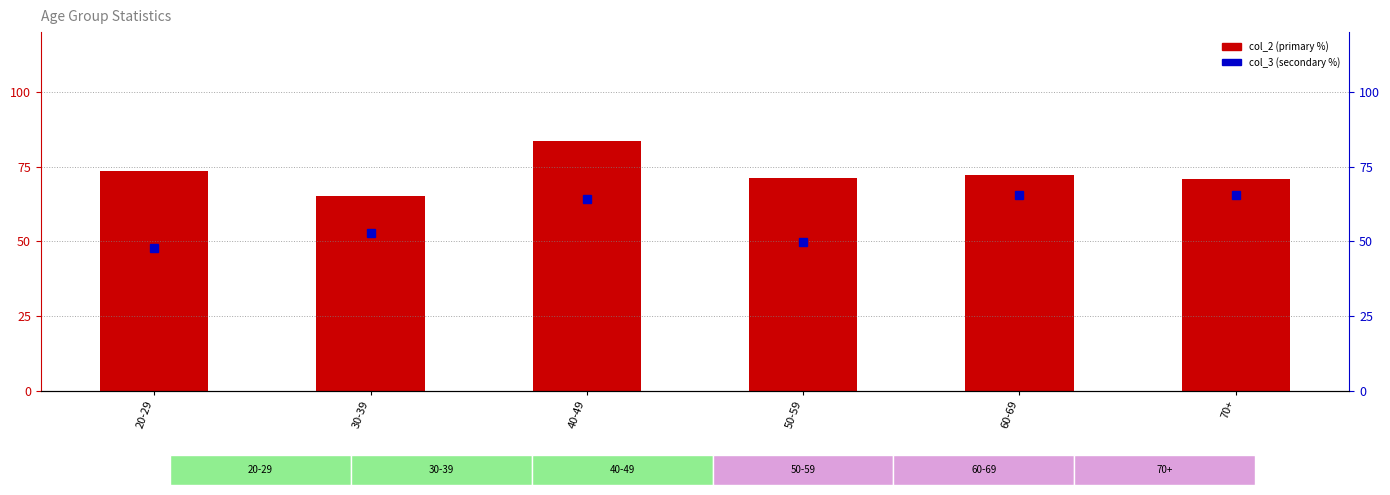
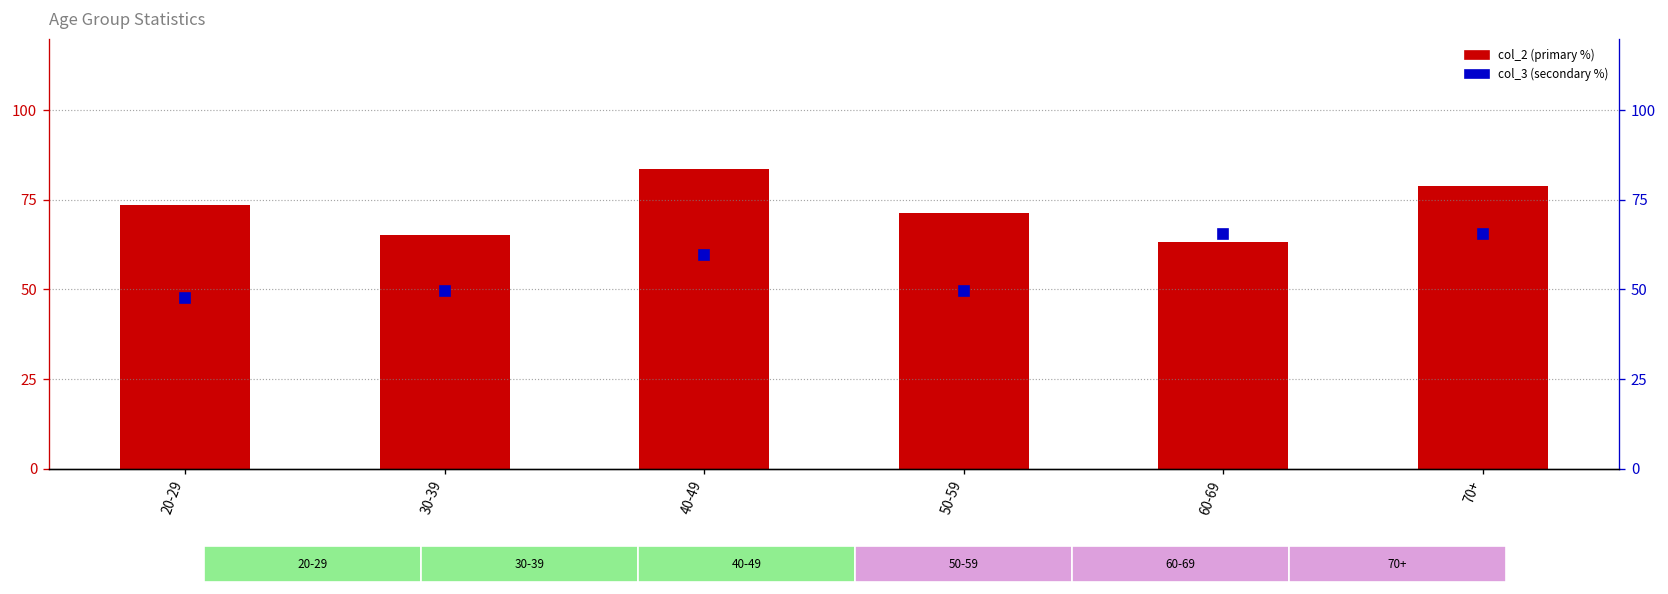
  {
    "col_2 (primary %)": {
      "20-29": 74,
      "30-39": 65,
      "40-49": 84,
      "50-59": 71,
-     "60-69": 72,
-     "70+": 71
+     "60-69": 63,
+     "70+": 79
    },
    "col_3 (secondary %)": {
      "20-29": 48,
-     "30-39": 53,
-     "40-49": 64,
+     "30-39": 50,
+     "40-49": 60,
      "50-59": 50,
      "60-69": 66,
      "70+": 65
    }
  }
